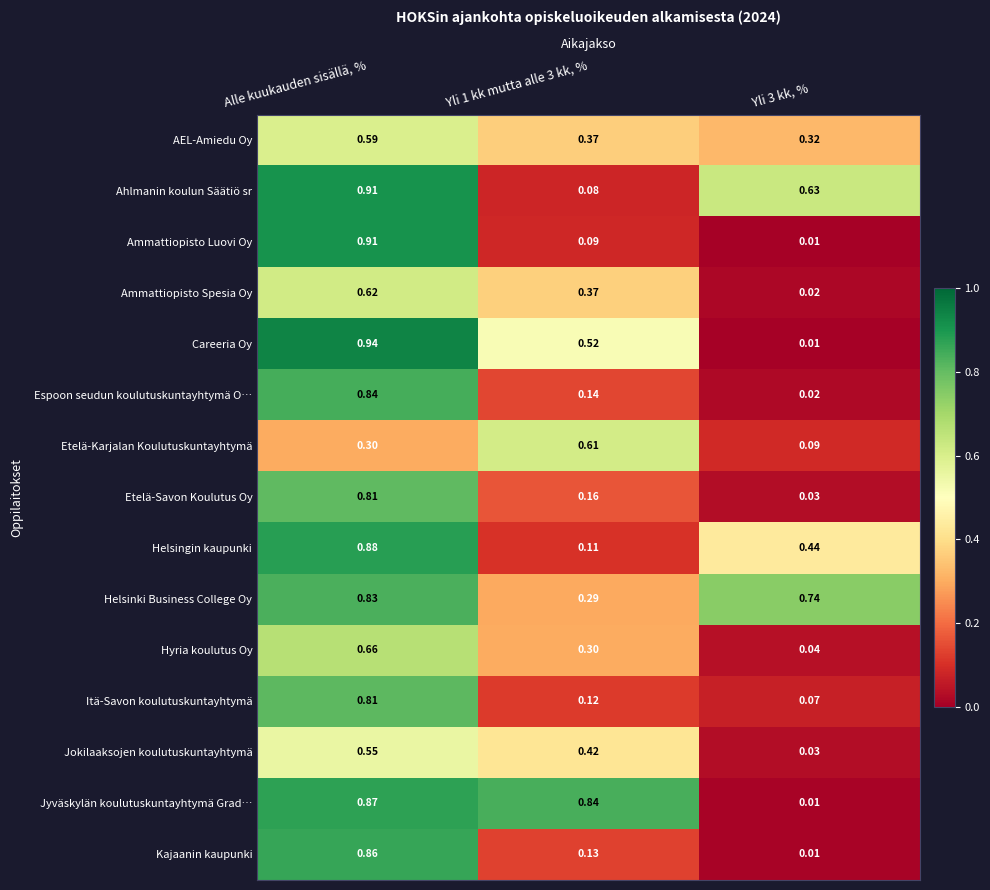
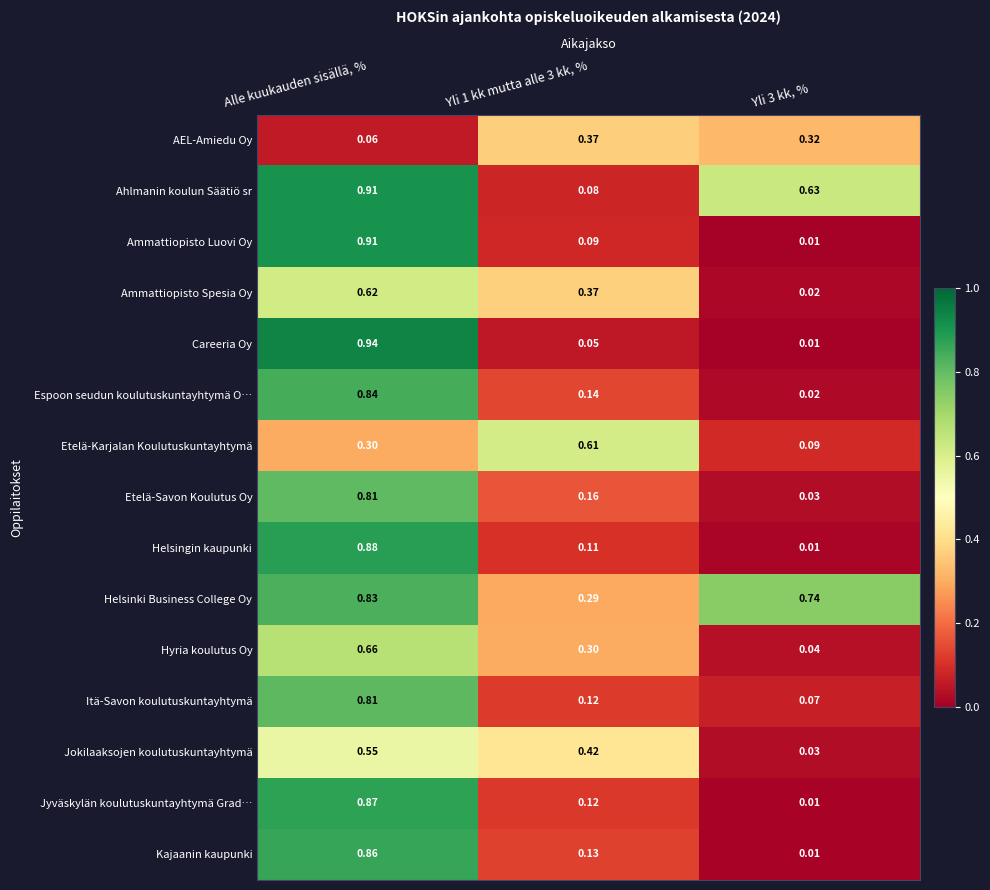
  {
    "AEL-Amiedu Oy": {
-     "Alle kuukauden sisällä, %": 0.59,
+     "Alle kuukauden sisällä, %": 0.06,
      "Yli 1 kk mutta alle 3 kk, %": 0.37,
      "Yli 3 kk, %": 0.32
    },
    "Ahlmanin koulun Säätiö sr": {
      "Alle kuukauden sisällä, %": 0.91,
      "Yli 1 kk mutta alle 3 kk, %": 0.08,
      "Yli 3 kk, %": 0.63
    },
    "Ammattiopisto Luovi Oy": {
      "Alle kuukauden sisällä, %": 0.91,
      "Yli 1 kk mutta alle 3 kk, %": 0.09,
      "Yli 3 kk, %": 0.01
    },
    "Ammattiopisto Spesia Oy": {
      "Alle kuukauden sisällä, %": 0.62,
      "Yli 1 kk mutta alle 3 kk, %": 0.37,
      "Yli 3 kk, %": 0.02
    },
    "Careeria Oy": {
      "Alle kuukauden sisällä, %": 0.94,
-     "Yli 1 kk mutta alle 3 kk, %": 0.52,
+     "Yli 1 kk mutta alle 3 kk, %": 0.05,
      "Yli 3 kk, %": 0.01
    },
    "Espoon seudun koulutuskuntayhtymä O…": {
      "Alle kuukauden sisällä, %": 0.84,
      "Yli 1 kk mutta alle 3 kk, %": 0.14,
      "Yli 3 kk, %": 0.02
    },
    "Etelä-Karjalan Koulutuskuntayhtymä": {
      "Alle kuukauden sisällä, %": 0.30,
      "Yli 1 kk mutta alle 3 kk, %": 0.61,
      "Yli 3 kk, %": 0.09
    },
    "Etelä-Savon Koulutus Oy": {
      "Alle kuukauden sisällä, %": 0.81,
      "Yli 1 kk mutta alle 3 kk, %": 0.16,
      "Yli 3 kk, %": 0.03
    },
    "Helsingin kaupunki": {
      "Alle kuukauden sisällä, %": 0.88,
      "Yli 1 kk mutta alle 3 kk, %": 0.11,
-     "Yli 3 kk, %": 0.44
+     "Yli 3 kk, %": 0.01
    },
    "Helsinki Business College Oy": {
      "Alle kuukauden sisällä, %": 0.83,
      "Yli 1 kk mutta alle 3 kk, %": 0.29,
      "Yli 3 kk, %": 0.74
    },
    "Hyria koulutus Oy": {
      "Alle kuukauden sisällä, %": 0.66,
      "Yli 1 kk mutta alle 3 kk, %": 0.30,
      "Yli 3 kk, %": 0.04
    },
    "Itä-Savon koulutuskuntayhtymä": {
      "Alle kuukauden sisällä, %": 0.81,
      "Yli 1 kk mutta alle 3 kk, %": 0.12,
      "Yli 3 kk, %": 0.07
    },
    "Jokilaaksojen koulutuskuntayhtymä": {
      "Alle kuukauden sisällä, %": 0.55,
      "Yli 1 kk mutta alle 3 kk, %": 0.42,
      "Yli 3 kk, %": 0.03
    },
    "Jyväskylän koulutuskuntayhtymä Grad…": {
      "Alle kuukauden sisällä, %": 0.87,
-     "Yli 1 kk mutta alle 3 kk, %": 0.84,
+     "Yli 1 kk mutta alle 3 kk, %": 0.12,
      "Yli 3 kk, %": 0.01
    },
    "Kajaanin kaupunki": {
      "Alle kuukauden sisällä, %": 0.86,
      "Yli 1 kk mutta alle 3 kk, %": 0.13,
      "Yli 3 kk, %": 0.01
    }
  }
